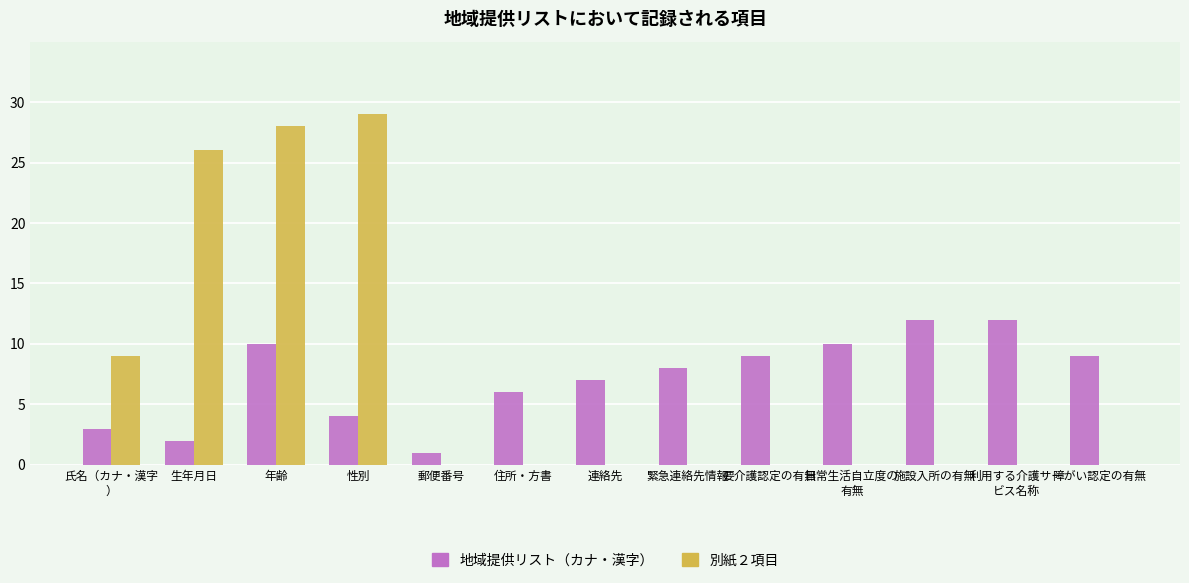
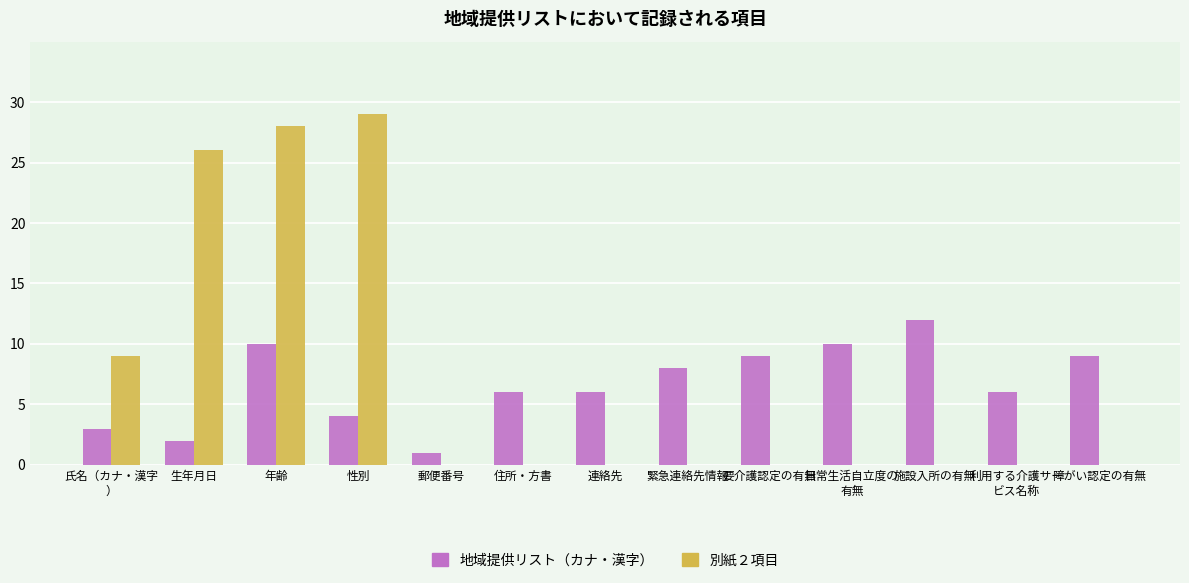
  {
    "地域提供リスト（カナ・漢字）": {
      "氏名（カナ・漢字 ）": 3,
      "生年月日": 2,
      "年齢": 10,
      "性別": 4,
      "郵便番号": 1,
      "住所・方書": 6,
-     "連絡先": 7,
+     "連絡先": 6,
      "緊急連絡先情報": 8,
      "要介護認定の有無": 9,
      "日常生活自立度の 有無": 10,
      "施設入所の有無": 12,
-     "利用する介護サー ビス名称": 12,
+     "利用する介護サー ビス名称": 6,
      "障がい認定の有無": 9
    },
    "別紙２項目": {
      "氏名（カナ・漢字 ）": 9,
      "生年月日": 26,
      "年齢": 28,
      "性別": 29,
      "郵便番号": 0,
      "住所・方書": 0,
      "連絡先": 0,
      "緊急連絡先情報": 0,
      "要介護認定の有無": 0,
      "日常生活自立度の 有無": 0,
      "施設入所の有無": 0,
      "利用する介護サー ビス名称": 0,
      "障がい認定の有無": 0
    }
  }
